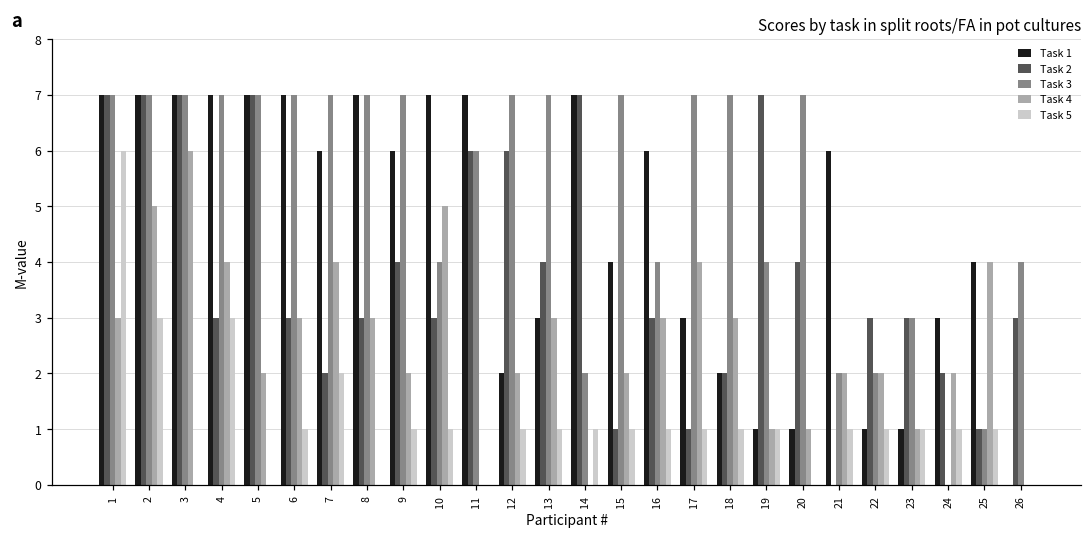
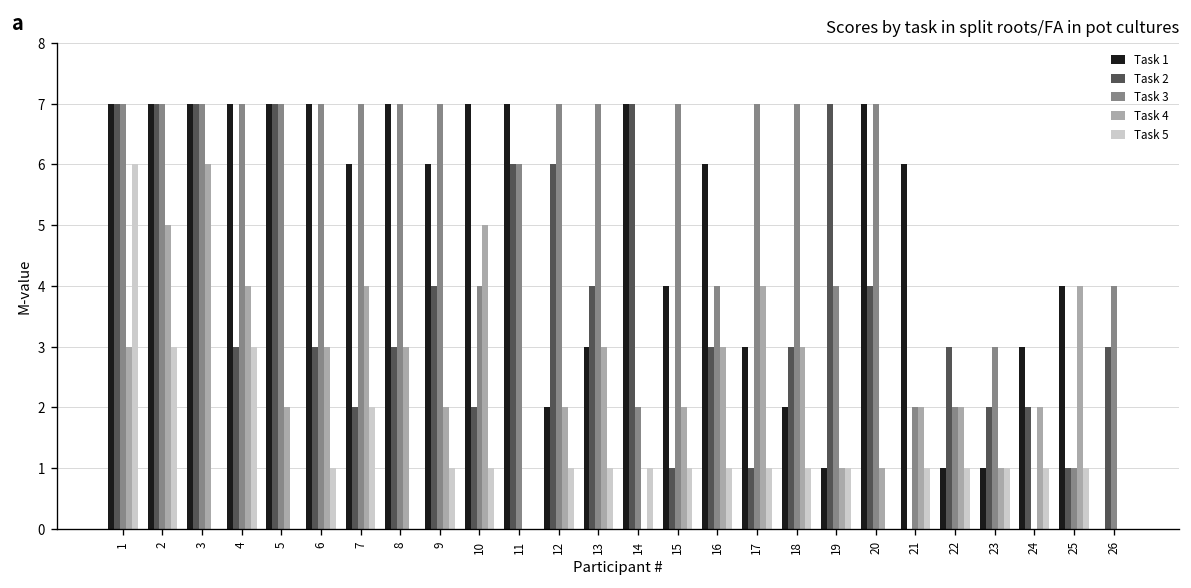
  {
    "Task 1": {
      "1": 7,
      "2": 7,
      "3": 7,
      "4": 7,
      "5": 7,
      "6": 7,
      "7": 6,
      "8": 7,
      "9": 6,
      "10": 7,
      "11": 7,
      "12": 2,
      "13": 3,
      "14": 7,
      "15": 4,
      "16": 6,
      "17": 3,
      "18": 2,
      "19": 1,
-     "20": 1,
+     "20": 7,
      "21": 6,
      "22": 1,
      "23": 1,
      "24": 3,
      "25": 4,
      "26": 0
    },
    "Task 2": {
      "1": 7,
      "2": 7,
      "3": 7,
      "4": 3,
      "5": 7,
      "6": 3,
      "7": 2,
      "8": 3,
      "9": 4,
-     "10": 3,
+     "10": 2,
      "11": 6,
      "12": 6,
      "13": 4,
      "14": 7,
      "15": 1,
      "16": 3,
      "17": 1,
-     "18": 2,
+     "18": 3,
      "19": 7,
      "20": 4,
      "21": 0,
      "22": 3,
-     "23": 3,
+     "23": 2,
      "24": 2,
      "25": 1,
      "26": 3
    }
  }
